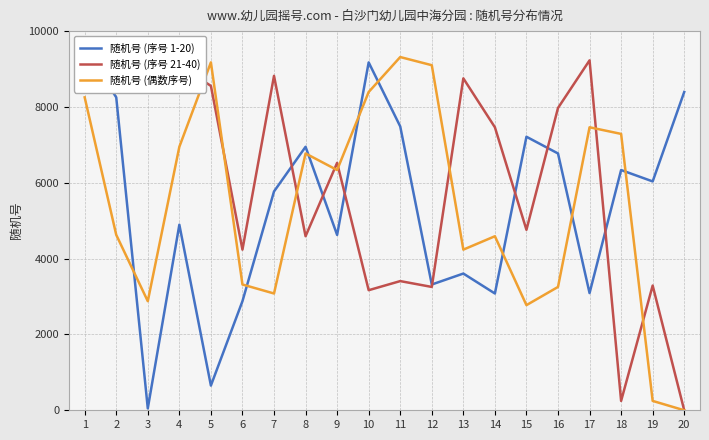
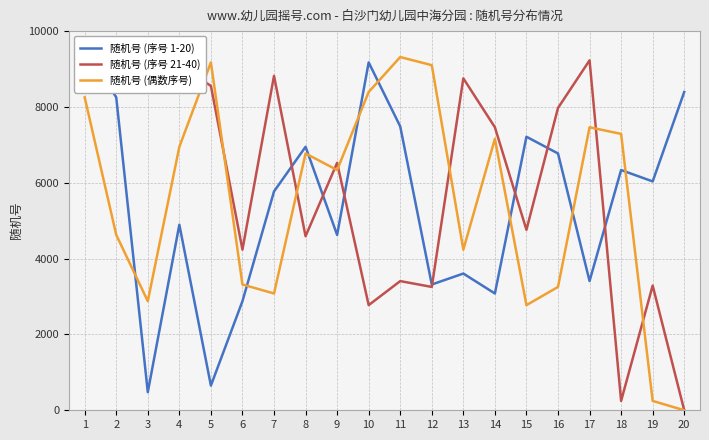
  {
    "随机号 (序号 1-20)": {
      "2": 8300,
-     "3": 0,
+     "3": 500,
      "4": 4900,
      "5": 700,
      "6": 2900,
      "7": 5800,
      "8": 6900,
      "9": 4600,
      "10": 9200,
      "11": 7500,
      "13": 3600,
      "14": 3100,
      "15": 7200,
      "16": 6800,
-     "17": 3100,
+     "17": 3400,
      "18": 6300,
      "19": 6000,
      "20": 8400
    },
    "随机号 (序号 21-40)": {
      "5": 8600,
      "6": 4200,
      "7": 8800,
      "8": 4600,
      "9": 6500,
-     "10": 3200,
+     "10": 2800,
      "11": 3400,
      "13": 8800,
      "14": 7500,
      "15": 4800,
      "16": 8000,
      "17": 9200,
      "18": 200,
      "19": 3300
    },
    "随机号 (偶数序号)": {
      "1": 8300,
      "2": 4600,
      "3": 2900,
      "4": 6900,
      "5": 9200,
      "6": 3300,
      "7": 3100,
      "8": 6800,
      "9": 6300,
      "10": 8400,
      "11": 9300,
      "12": 9100,
      "13": 4200,
-     "14": 4600,
+     "14": 7200,
      "15": 2800,
      "16": 3300,
      "17": 7500,
      "18": 7300,
      "19": 200
    }
  }
